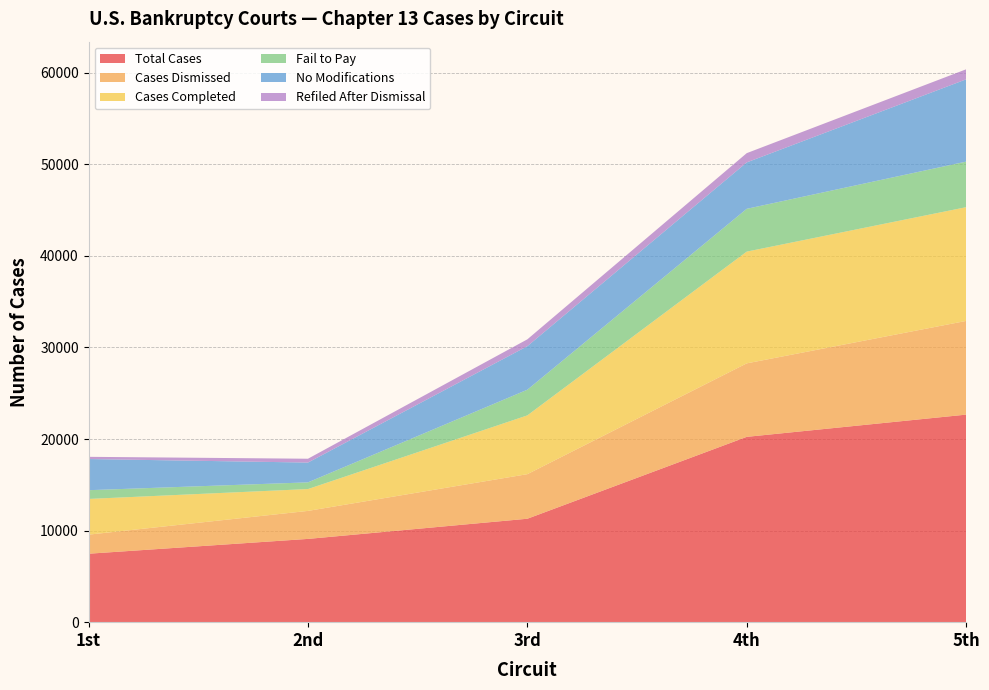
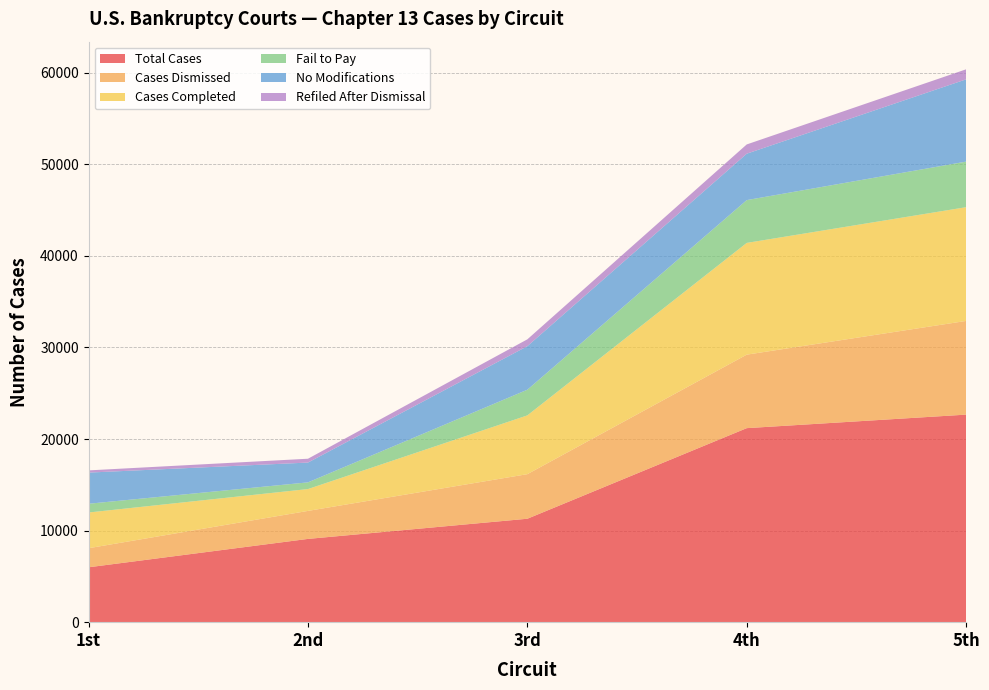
  {
    "Total Cases": {
-     "1st": 7000,
+     "1st": 6000,
      "2nd": 9000,
      "3rd": 11000,
-     "4th": 20000,
+     "4th": 21000,
      "5th": 23000
    },
    "Fail to Pay": {
      "1st": 1000,
      "2nd": 1000,
      "3rd": 3000,
      "4th": 5000,
      "5th": 5000
    },
    "No Modifications": {
      "2nd": 2000,
      "3rd": 5000,
      "4th": 5000,
      "5th": 9000
    },
    "Refiled After Dismissal": {
      "2nd": 0,
      "3rd": 1000,
      "4th": 1000,
      "5th": 1000
    }
  }
